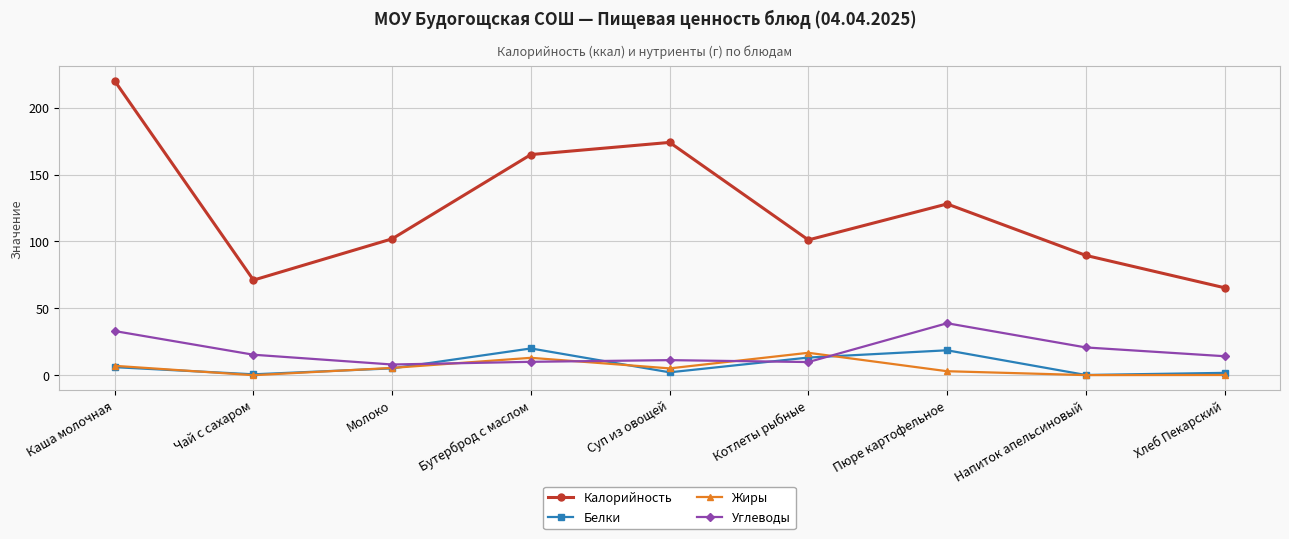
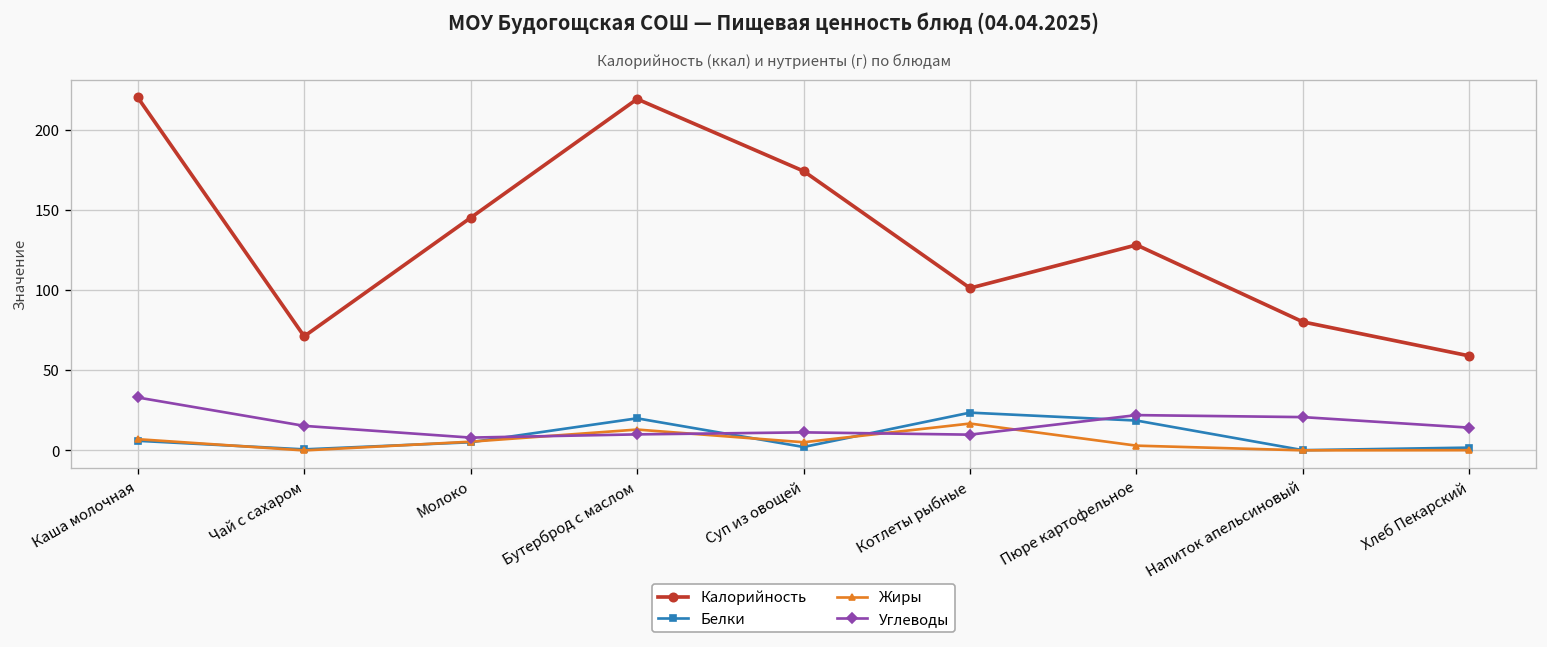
  {
    "Калорийность": {
      "Каша молочная": 220,
      "Чай с сахаром": 71,
-     "Молоко": 102,
-     "Бутерброд с маслом": 165,
+     "Молоко": 145,
+     "Бутерброд с маслом": 219,
      "Суп из овощей": 174,
      "Котлеты рыбные": 101,
      "Пюре картофельное": 128,
-     "Напиток апельсиновый": 90,
-     "Хлеб Пекарский": 65
+     "Напиток апельсиновый": 80,
+     "Хлеб Пекарский": 59
    },
    "Белки": {
      "Бутерброд с маслом": 20,
      "Суп из овощей": 2,
-     "Котлеты рыбные": 13,
+     "Котлеты рыбные": 24,
      "Пюре картофельное": 19
    },
    "Жиры": {
      "Бутерброд с маслом": 13,
      "Суп из овощей": 5,
      "Котлеты рыбные": 17,
      "Пюре картофельное": 3
    },
    "Углеводы": {
      "Каша молочная": 33,
      "Чай с сахаром": 15,
      "Молоко": 8,
      "Бутерброд с маслом": 10,
      "Суп из овощей": 11,
      "Котлеты рыбные": 10,
-     "Пюре картофельное": 39,
+     "Пюре картофельное": 22,
      "Напиток апельсиновый": 21,
      "Хлеб Пекарский": 14
    }
  }
